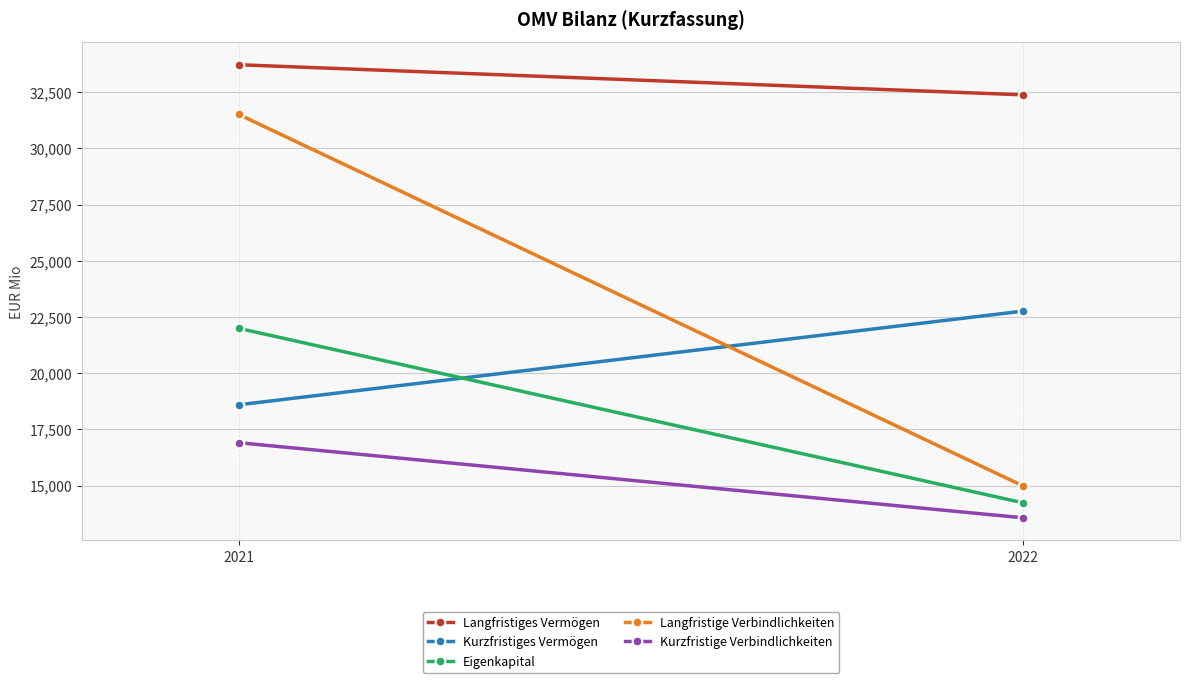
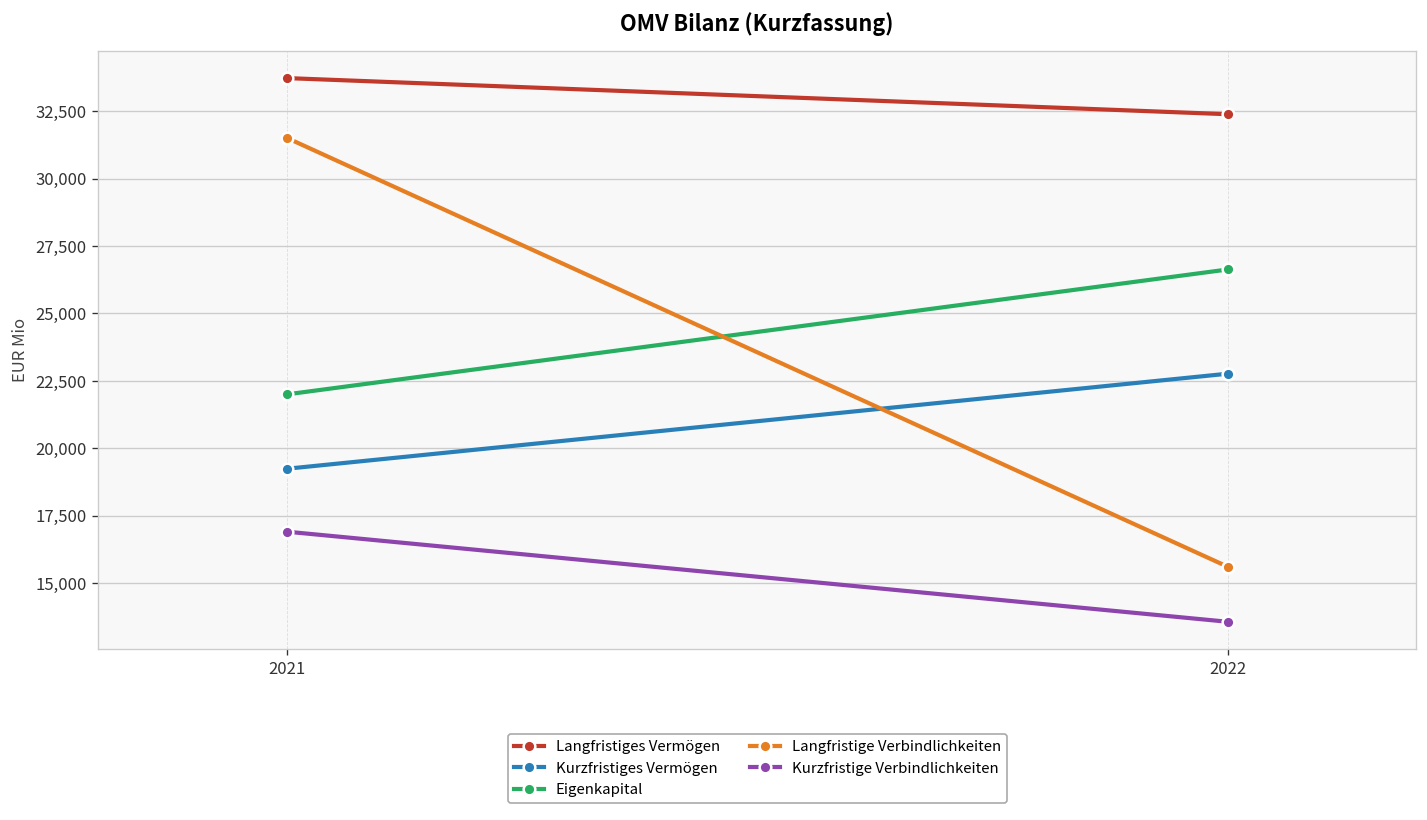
  {
    "Langfristiges Vermögen": {
      "2021": "33,700",
      "2022": "32,400"
    },
    "Kurzfristiges Vermögen": {
-     "2021": "18,600",
+     "2021": "19,200",
      "2022": "22,800"
    },
    "Eigenkapital": {
      "2021": "22,000",
-     "2022": "14,200"
+     "2022": "26,600"
    },
    "Langfristige Verbindlichkeiten": {
      "2021": "31,500",
-     "2022": "15,000"
+     "2022": "15,600"
    },
    "Kurzfristige Verbindlichkeiten": {
      "2021": "16,900",
      "2022": "13,600"
    }
  }
